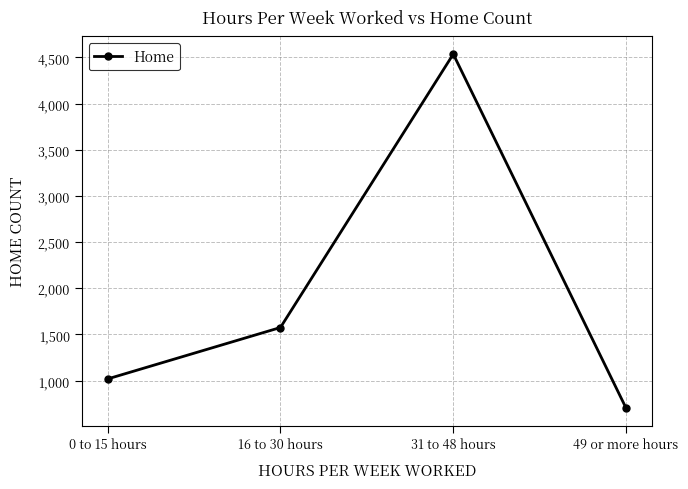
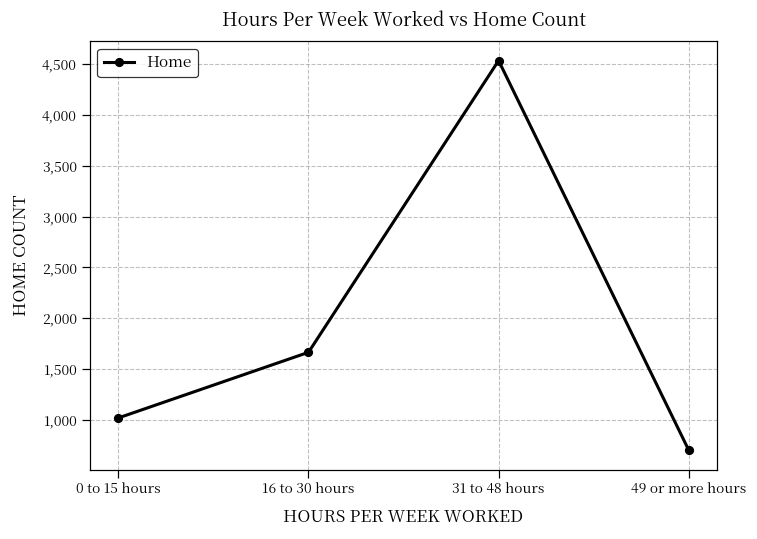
  {
    "0 to 15 hours": "1,000",
-   "16 to 30 hours": "1,600",
+   "16 to 30 hours": "1,700",
    "31 to 48 hours": "4,500",
    "49 or more hours": "700"
  }
